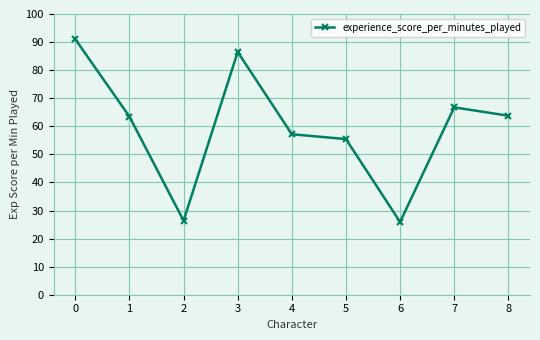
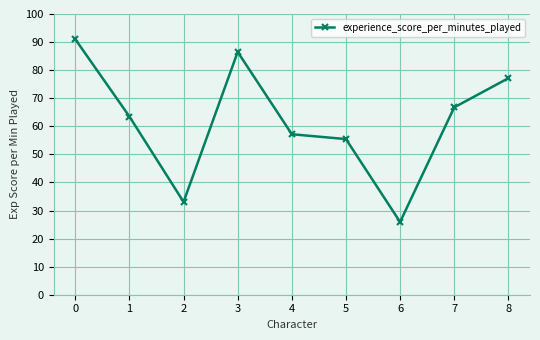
  {
    "0": 91,
    "1": 63,
-   "2": 26,
+   "2": 33,
    "3": 86,
    "4": 57,
    "5": 55,
    "6": 26,
    "7": 67,
-   "8": 64
+   "8": 77
  }
